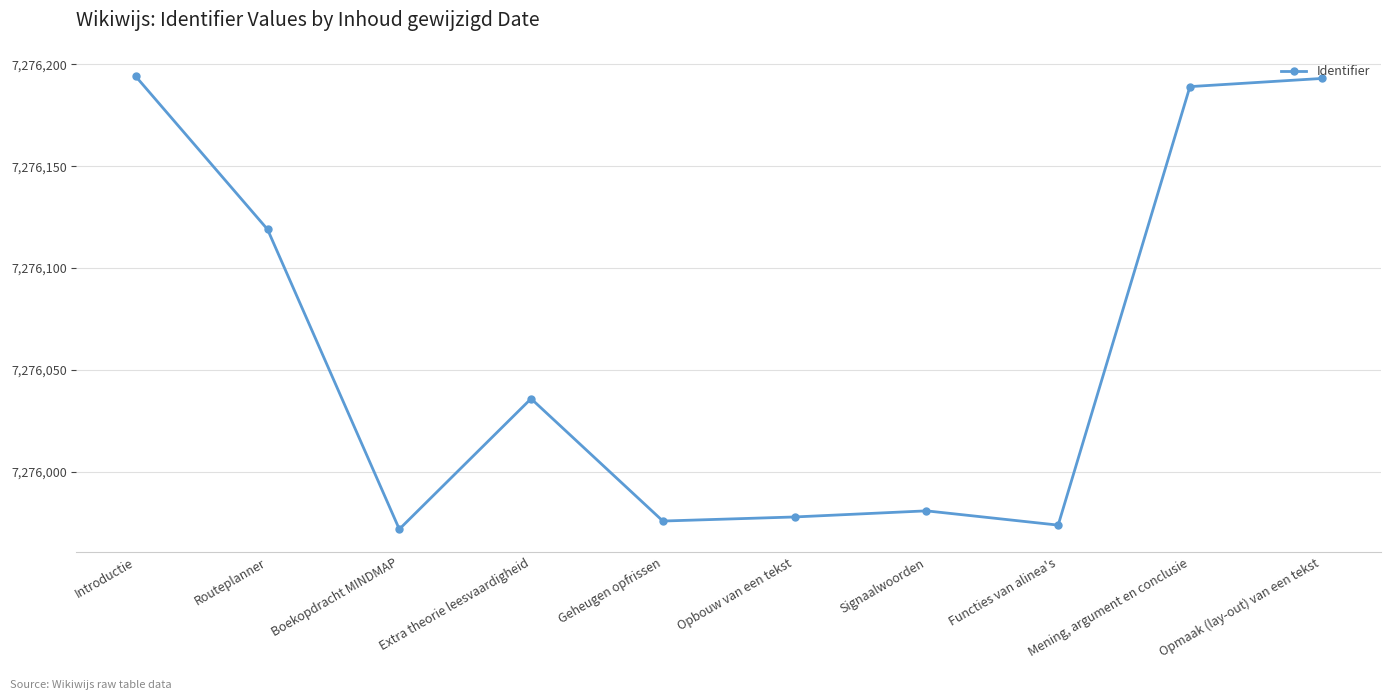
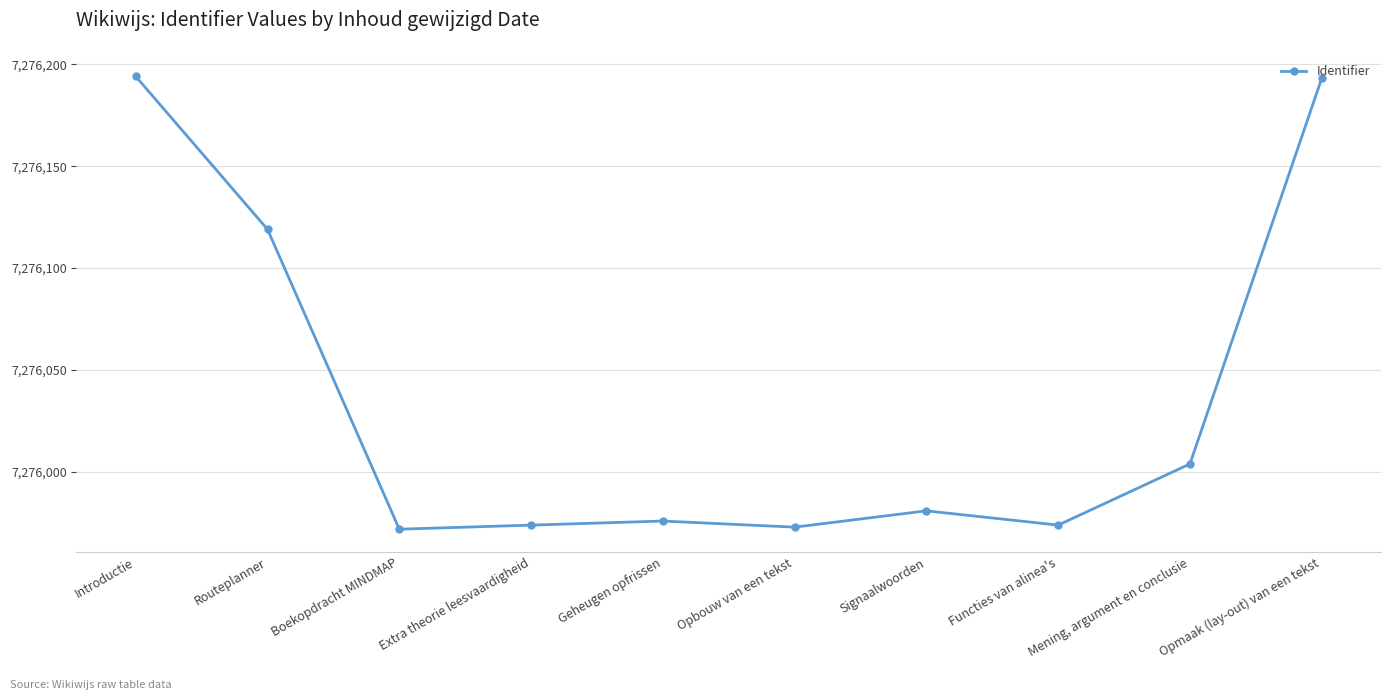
  {
    "Introductie": "7,276,194",
    "Routeplanner": "7,276,119",
    "Boekopdracht MINDMAP": "7,275,972",
-   "Extra theorie leesvaardigheid": "7,276,036",
+   "Extra theorie leesvaardigheid": "7,275,974",
    "Geheugen opfrissen": "7,275,976",
-   "Opbouw van een tekst": "7,275,978",
+   "Opbouw van een tekst": "7,275,973",
    "Signaalwoorden": "7,275,981",
    "Functies van alinea's": "7,275,974",
-   "Mening, argument en conclusie": "7,276,189",
+   "Mening, argument en conclusie": "7,276,004",
    "Opmaak (lay-out) van een tekst": "7,276,193"
  }
